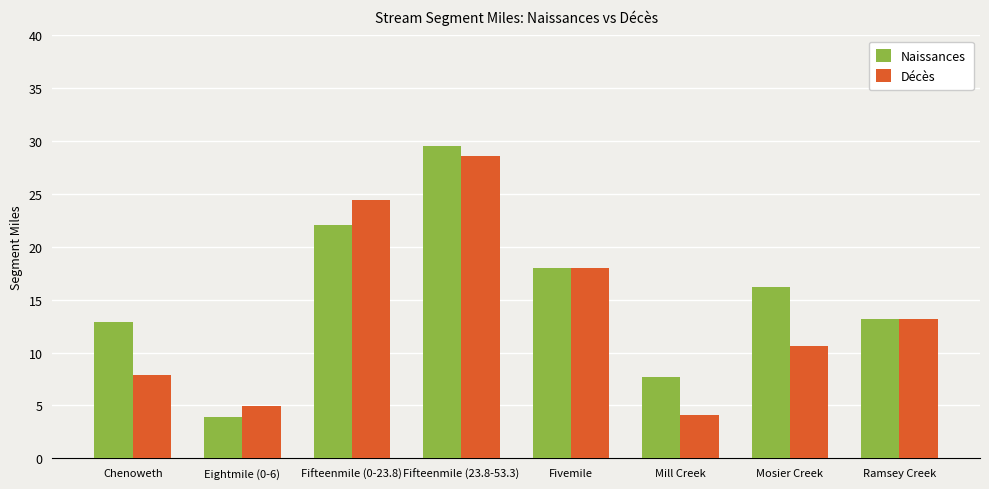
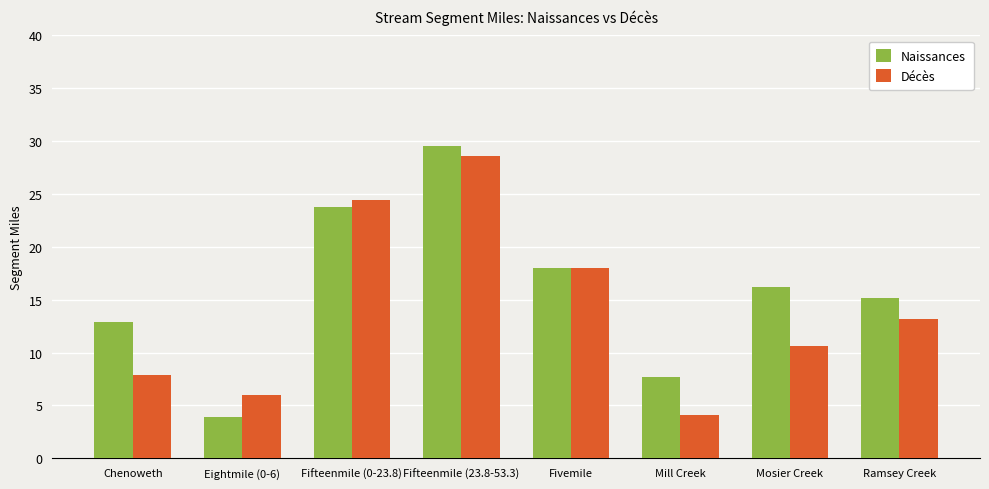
  {
    "Naissances": {
      "Chenoweth": 12.9,
      "Eightmile (0-6)": 3.9,
-     "Fifteenmile (0-23.8)": 22.1,
+     "Fifteenmile (0-23.8)": 23.8,
      "Fifteenmile (23.8-53.3)": 29.5,
      "Fivemile": 18.0,
      "Mill Creek": 7.7,
      "Mosier Creek": 16.2,
-     "Ramsey Creek": 13.2
+     "Ramsey Creek": 15.2
    },
    "Décès": {
      "Chenoweth": 7.9,
-     "Eightmile (0-6)": 4.9,
+     "Eightmile (0-6)": 6.0,
      "Fifteenmile (0-23.8)": 24.4,
      "Fifteenmile (23.8-53.3)": 28.6,
      "Fivemile": 18.0,
      "Mill Creek": 4.1,
      "Mosier Creek": 10.6,
      "Ramsey Creek": 13.2
    }
  }
